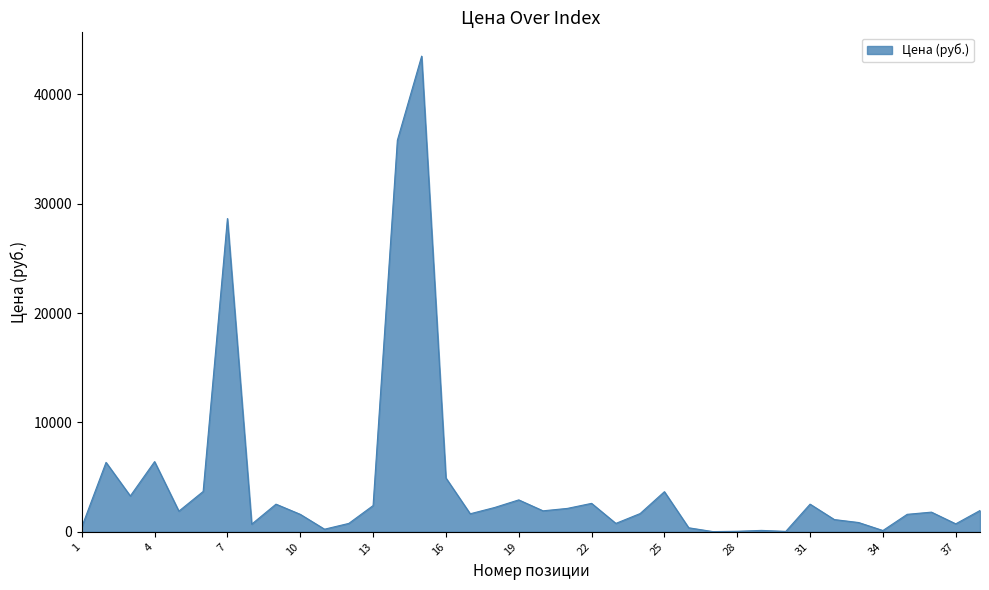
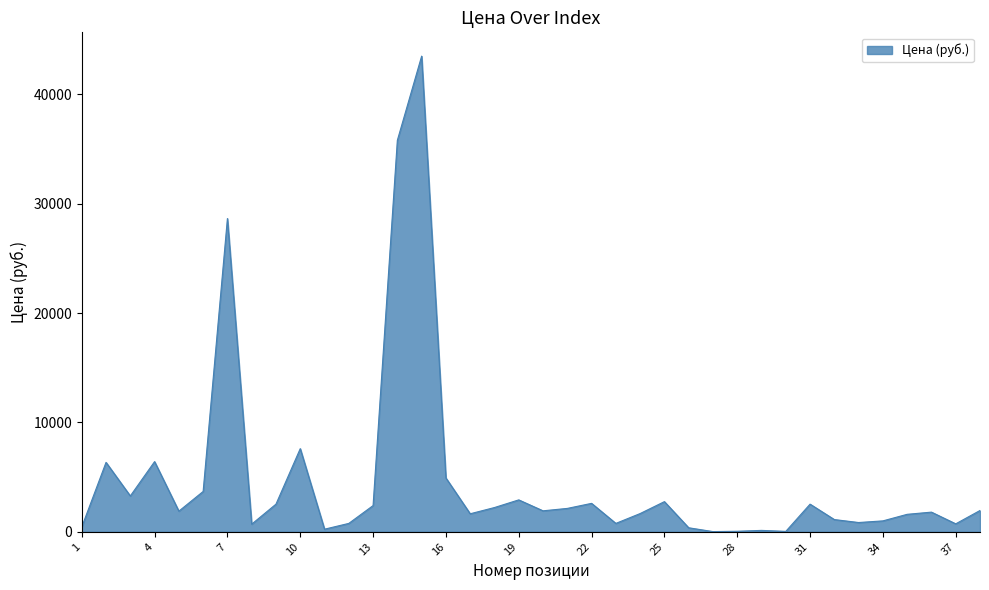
  {
    "1": 400,
    "4": 6400,
    "7": 28600,
-   "10": 1600,
+   "10": 7600,
    "13": 2400,
    "16": 4900,
    "19": 2900,
    "22": 2600,
-   "25": 3700,
+   "25": 2800,
    "28": 100,
    "31": 2500,
-   "34": 100,
+   "34": 1000,
    "37": 700
  }
